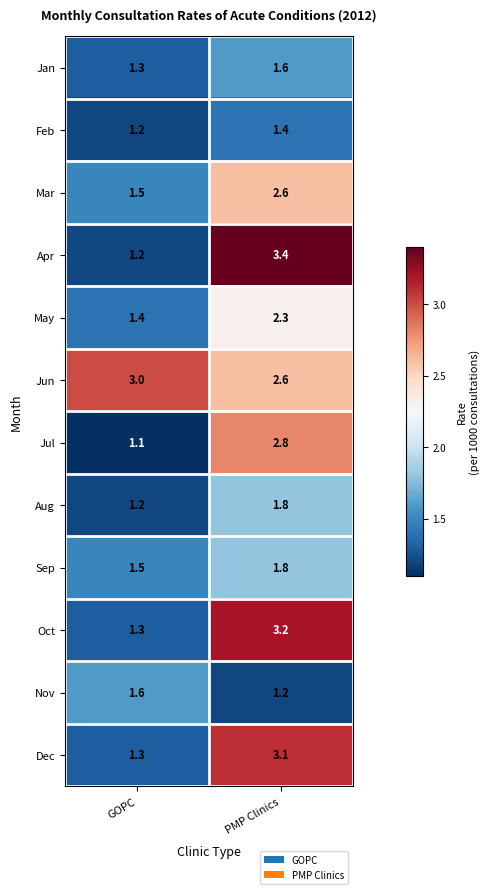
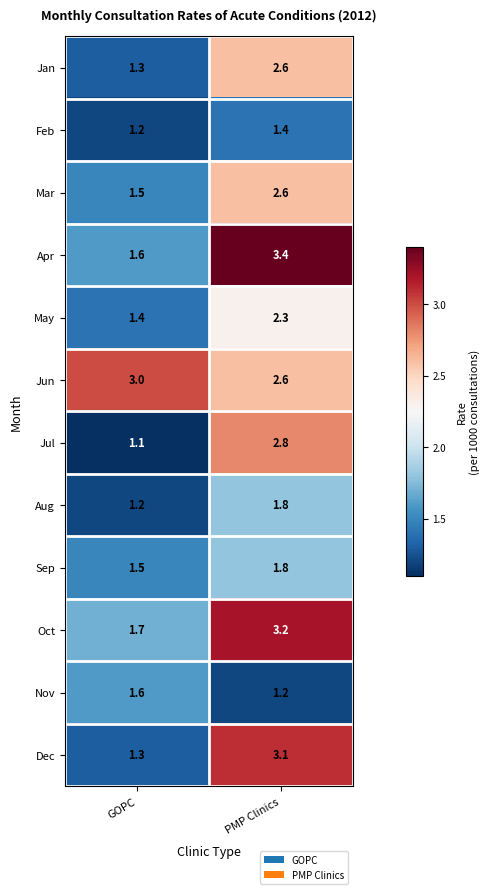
  {
    "Jan": {
      "GOPC": 1.3,
-     "PMP Clinics": 1.6
+     "PMP Clinics": 2.6
    },
    "Feb": {
      "GOPC": 1.2,
      "PMP Clinics": 1.4
    },
    "Mar": {
      "GOPC": 1.5,
      "PMP Clinics": 2.6
    },
    "Apr": {
-     "GOPC": 1.2,
+     "GOPC": 1.6,
      "PMP Clinics": 3.4
    },
    "May": {
      "GOPC": 1.4,
      "PMP Clinics": 2.3
    },
    "Jun": {
      "GOPC": 3.0,
      "PMP Clinics": 2.6
    },
    "Jul": {
      "GOPC": 1.1,
      "PMP Clinics": 2.8
    },
    "Aug": {
      "GOPC": 1.2,
      "PMP Clinics": 1.8
    },
    "Sep": {
      "GOPC": 1.5,
      "PMP Clinics": 1.8
    },
    "Oct": {
-     "GOPC": 1.3,
+     "GOPC": 1.7,
      "PMP Clinics": 3.2
    },
    "Nov": {
      "GOPC": 1.6,
      "PMP Clinics": 1.2
    },
    "Dec": {
      "GOPC": 1.3,
      "PMP Clinics": 3.1
    }
  }
